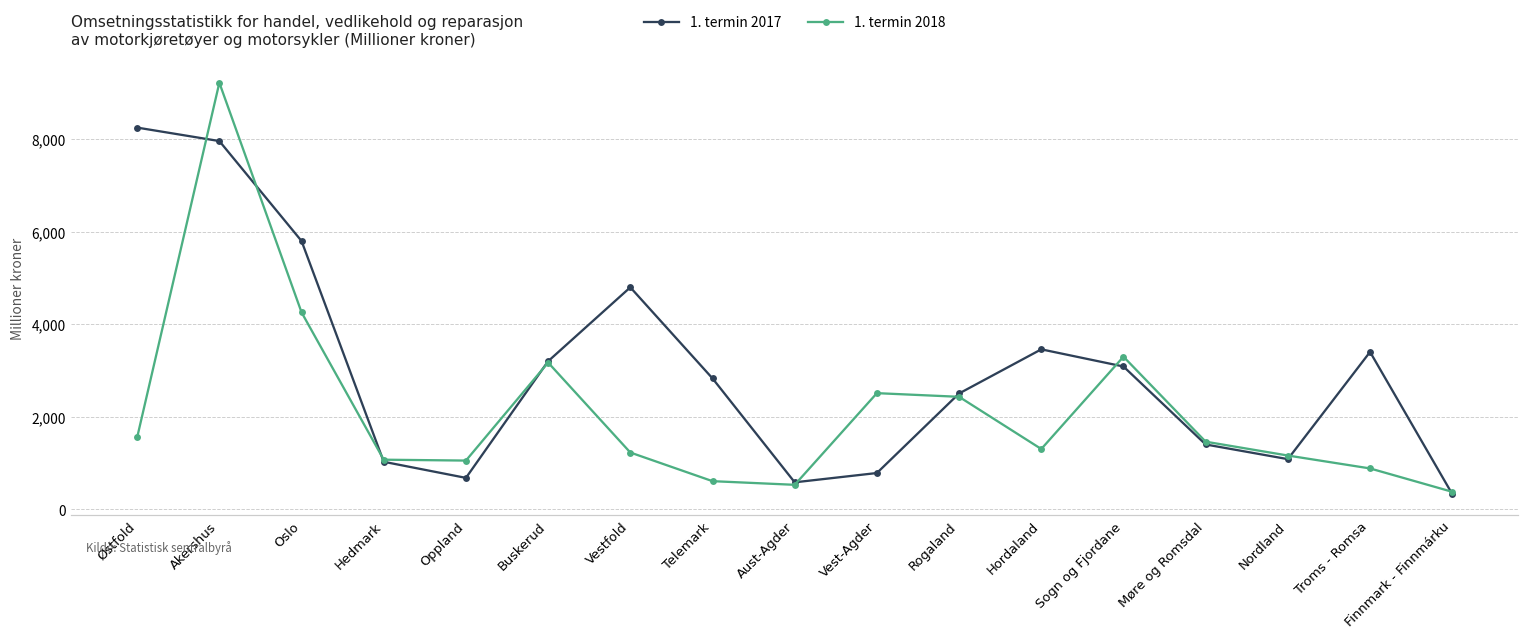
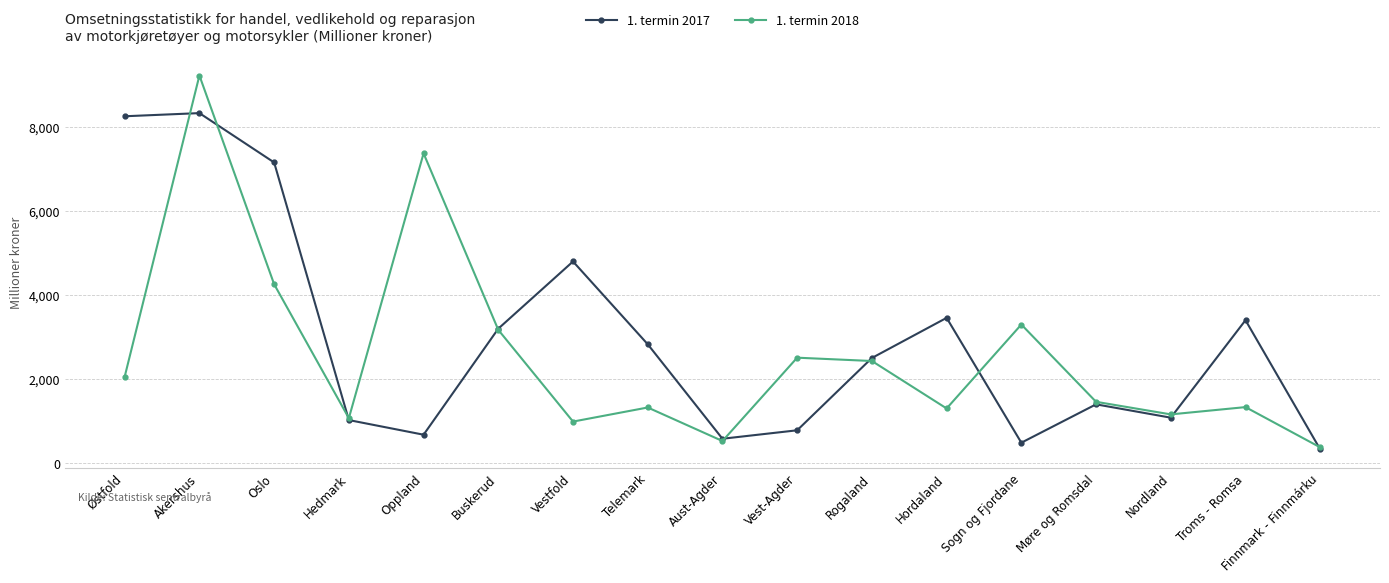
  {
    "1. termin 2017": {
      "Østfold": "8,300",
-     "Akershus": "8,000",
-     "Oslo": "5,800",
+     "Akershus": "8,300",
+     "Oslo": "7,200",
      "Oppland": "700",
      "Vestfold": "4,800",
      "Telemark": "2,800",
      "Vest-Agder": "800",
      "Rogaland": "2,500",
      "Hordaland": "3,500",
-     "Sogn og Fjordane": "3,100",
+     "Sogn og Fjordane": "500",
      "Nordland": "1,100",
      "Troms - Romsa": "3,400"
    },
    "1. termin 2018": {
-     "Østfold": "1,600",
+     "Østfold": "2,100",
      "Akershus": "9,200",
      "Oslo": "4,300",
-     "Oppland": "1,100",
-     "Vestfold": "1,200",
-     "Telemark": "600",
+     "Oppland": "7,400",
+     "Vestfold": "1,000",
+     "Telemark": "1,300",
      "Vest-Agder": "2,500",
      "Rogaland": "2,400",
      "Hordaland": "1,300",
      "Sogn og Fjordane": "3,300",
      "Nordland": "1,200",
-     "Troms - Romsa": "900"
+     "Troms - Romsa": "1,300"
    }
  }
